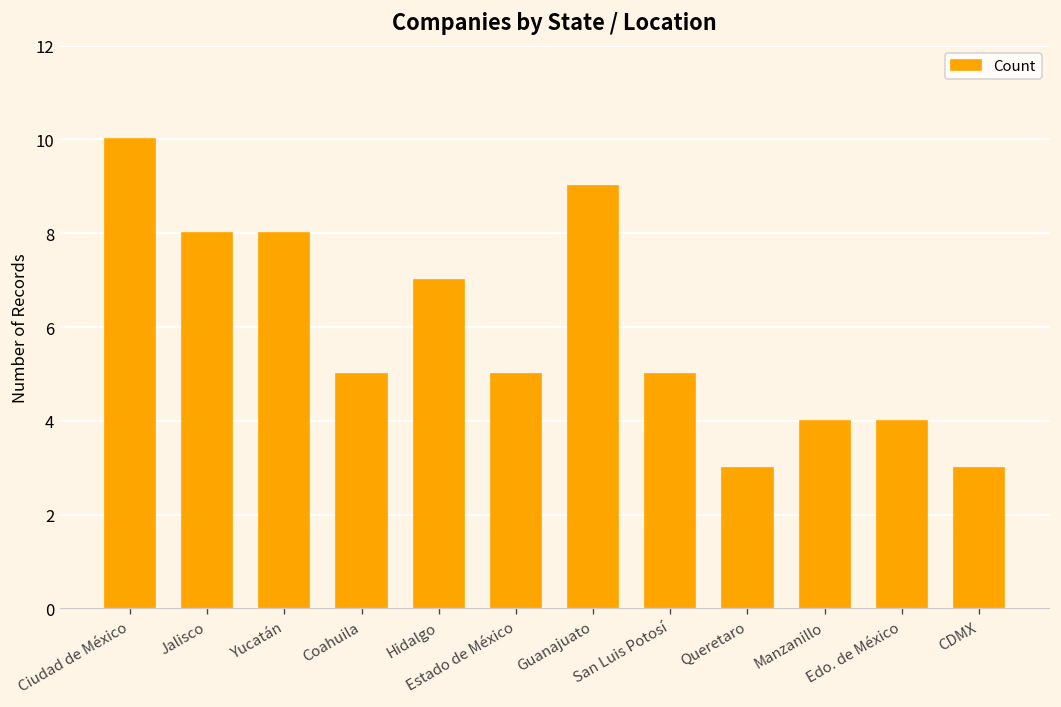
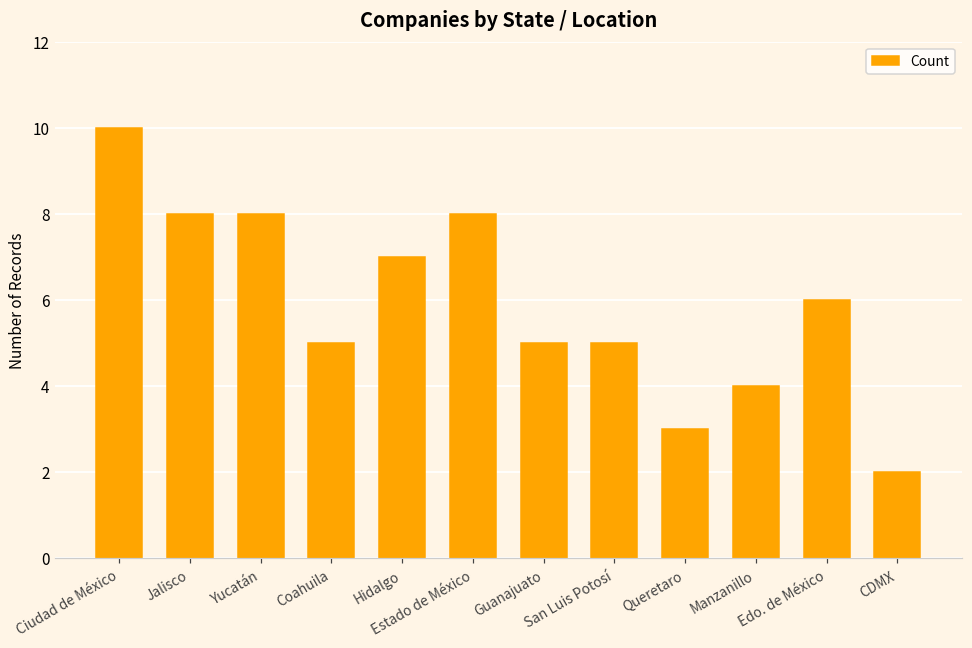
  {
    "Ciudad de México": 10,
    "Jalisco": 8,
    "Yucatán": 8,
    "Coahuila": 5,
    "Hidalgo": 7,
-   "Estado de México": 5,
-   "Guanajuato": 9,
+   "Estado de México": 8,
+   "Guanajuato": 5,
    "San Luis Potosí": 5,
    "Queretaro": 3,
    "Manzanillo": 4,
-   "Edo. de México": 4,
-   "CDMX": 3
+   "Edo. de México": 6,
+   "CDMX": 2
  }
